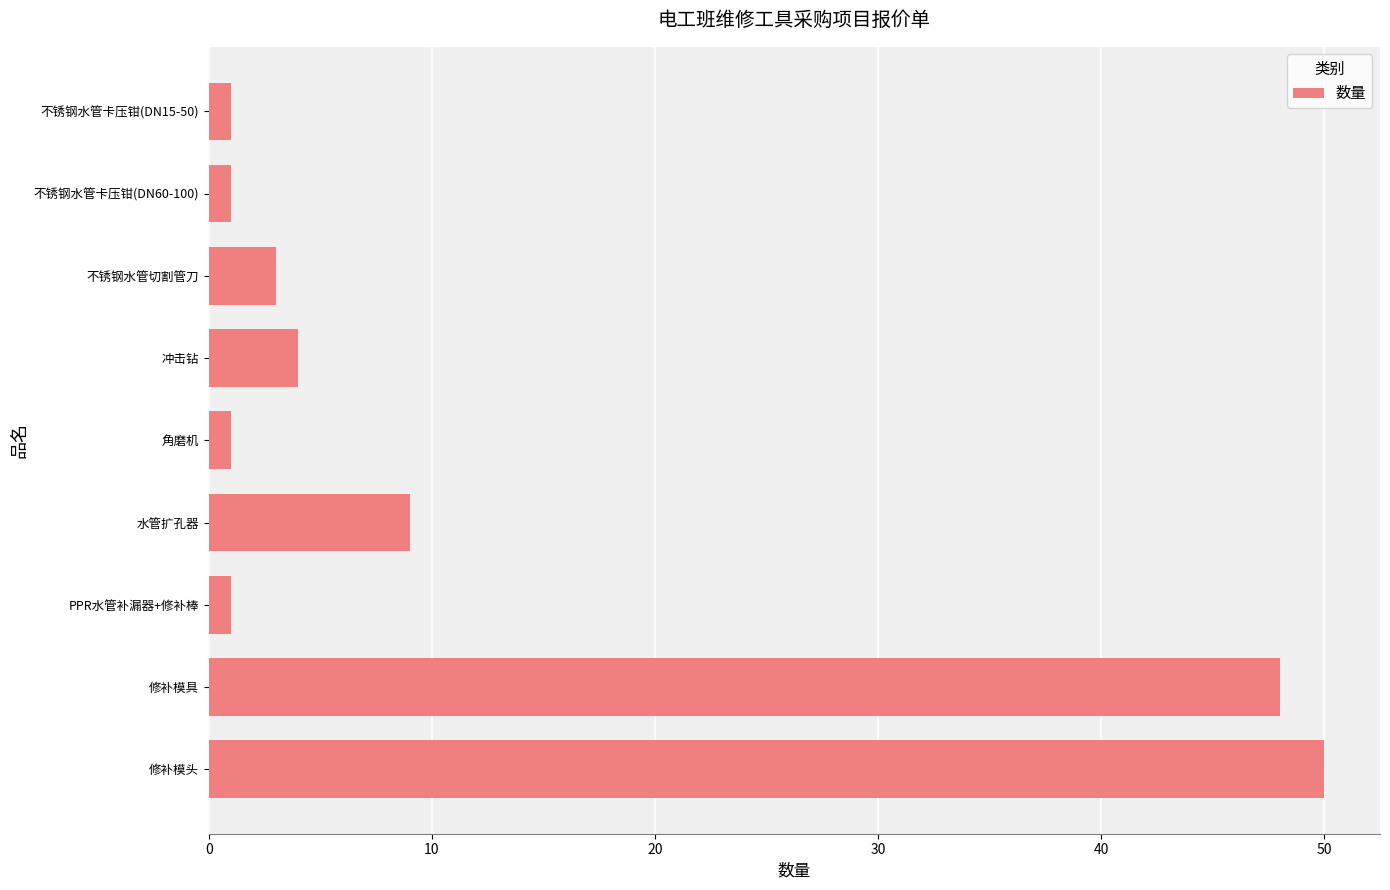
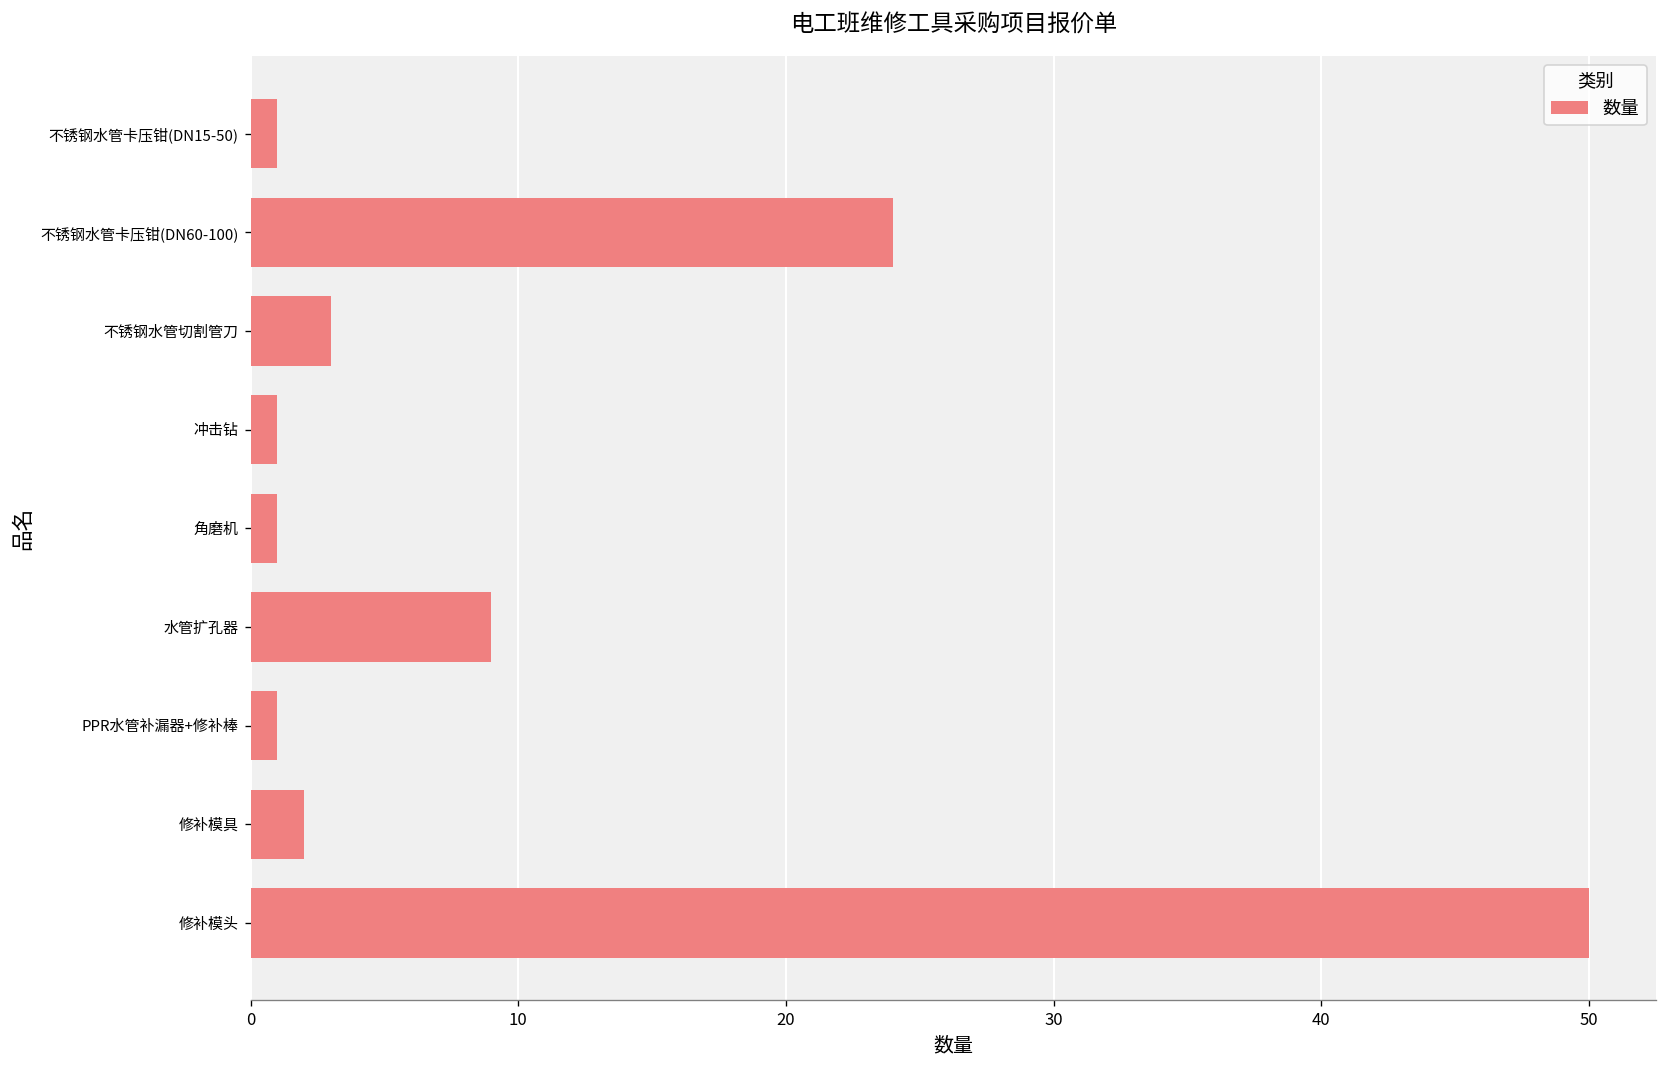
  {
    "不锈钢水管卡压钳(DN15-50)": 1,
-   "不锈钢水管卡压钳(DN60-100)": 1,
+   "不锈钢水管卡压钳(DN60-100)": 24,
    "不锈钢水管切割管刀": 3,
-   "冲击钻": 4,
+   "冲击钻": 1,
    "角磨机": 1,
    "水管扩孔器": 9,
    "PPR水管补漏器+修补棒": 1,
-   "修补模具": 48,
+   "修补模具": 2,
    "修补模头": 50
  }
